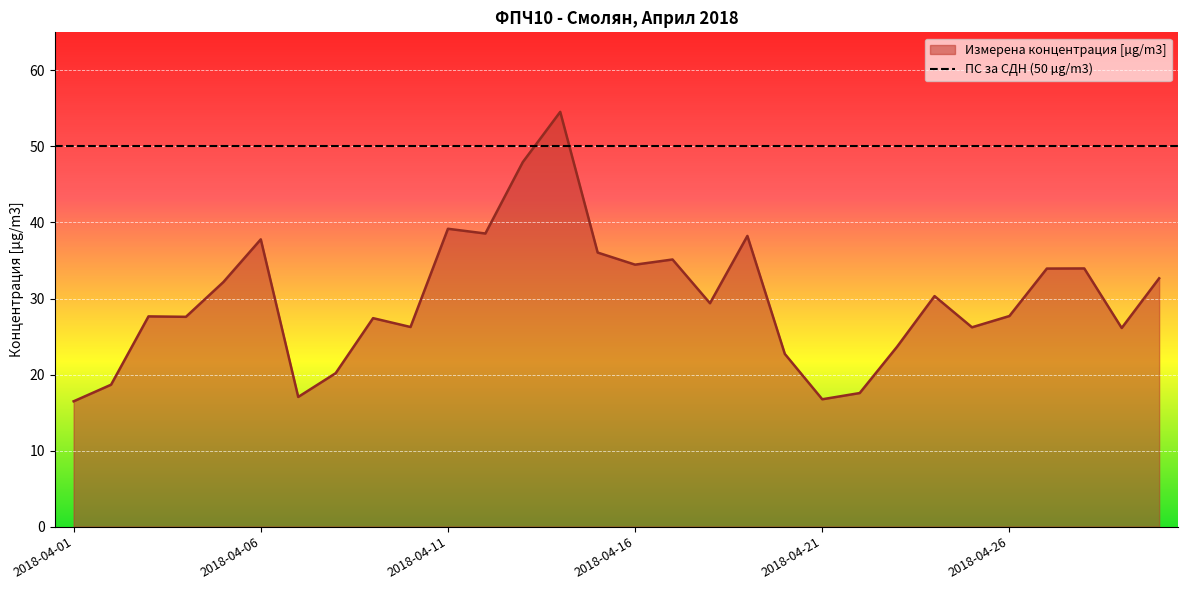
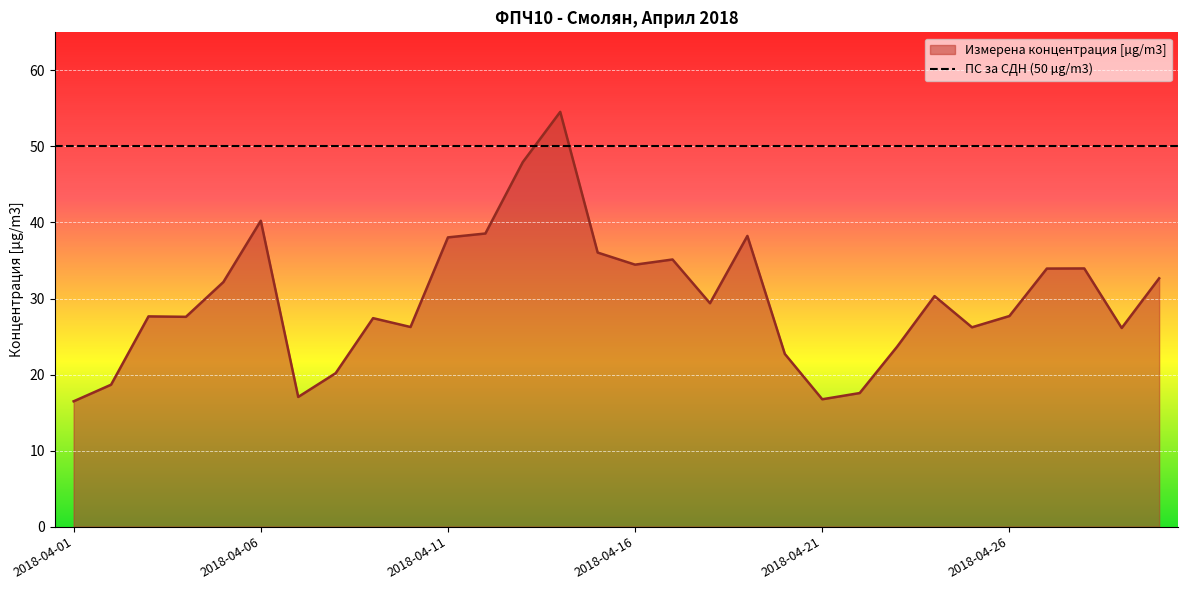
  {
    "2018-04-01": 16,
-   "2018-04-06": 38,
-   "2018-04-11": 39,
+   "2018-04-06": 40,
+   "2018-04-11": 38,
    "2018-04-16": 34,
    "2018-04-21": 17,
    "2018-04-26": 28
  }
